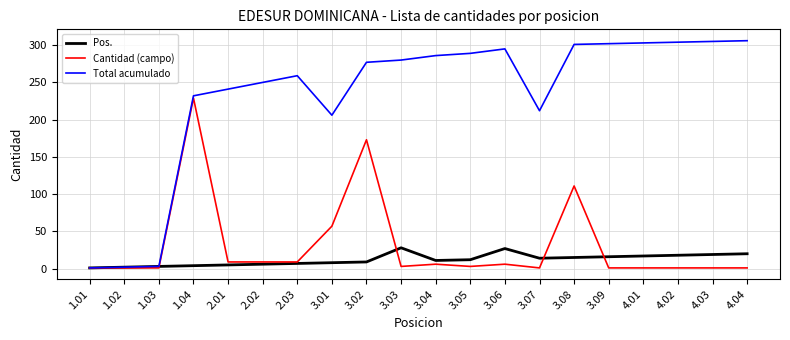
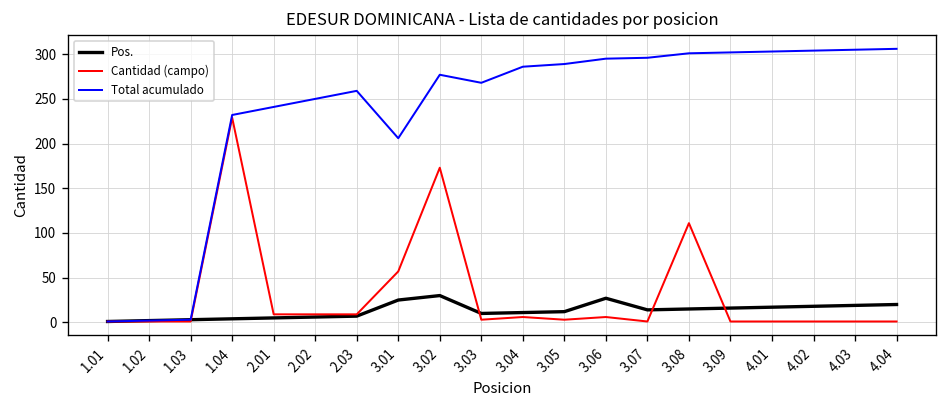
  {
    "Pos.": {
      "1.04": 0,
      "2.01": 10,
-     "3.01": 10,
-     "3.02": 10,
-     "3.03": 30,
+     "3.01": 30,
+     "3.02": 30,
+     "3.03": 10,
      "3.04": 10,
      "3.05": 10,
      "3.06": 30,
      "3.07": 10,
      "3.08": 20,
      "3.09": 20,
      "4.01": 20,
      "4.02": 20,
      "4.03": 20,
      "4.04": 20
    },
    "Cantidad (campo)": {
      "2.01": 10,
      "3.01": 60,
      "3.02": 170,
      "3.03": 0,
      "3.04": 10,
      "3.05": 0,
      "3.06": 10,
      "3.07": 0,
      "3.08": 110,
      "3.09": 0,
      "4.01": 0,
      "4.02": 0,
      "4.03": 0,
      "4.04": 0
    },
    "Total acumulado": {
      "2.01": 240,
      "2.02": 250,
      "2.03": 260,
      "3.01": 210,
      "3.02": 280,
-     "3.03": 280,
+     "3.03": 270,
      "3.04": 290,
      "3.05": 290,
      "3.06": 300,
-     "3.07": 210,
+     "3.07": 300,
      "3.08": 300,
      "3.09": 300,
      "4.01": 300,
      "4.02": 300,
      "4.03": 310,
      "4.04": 310
    }
  }
